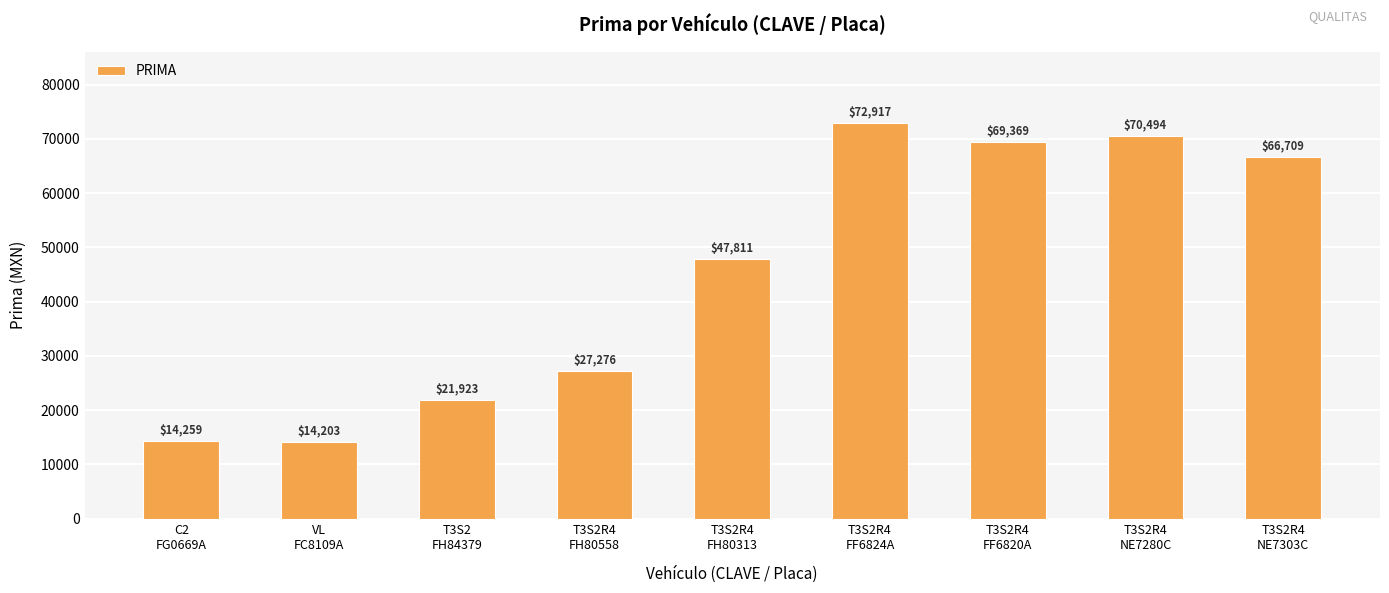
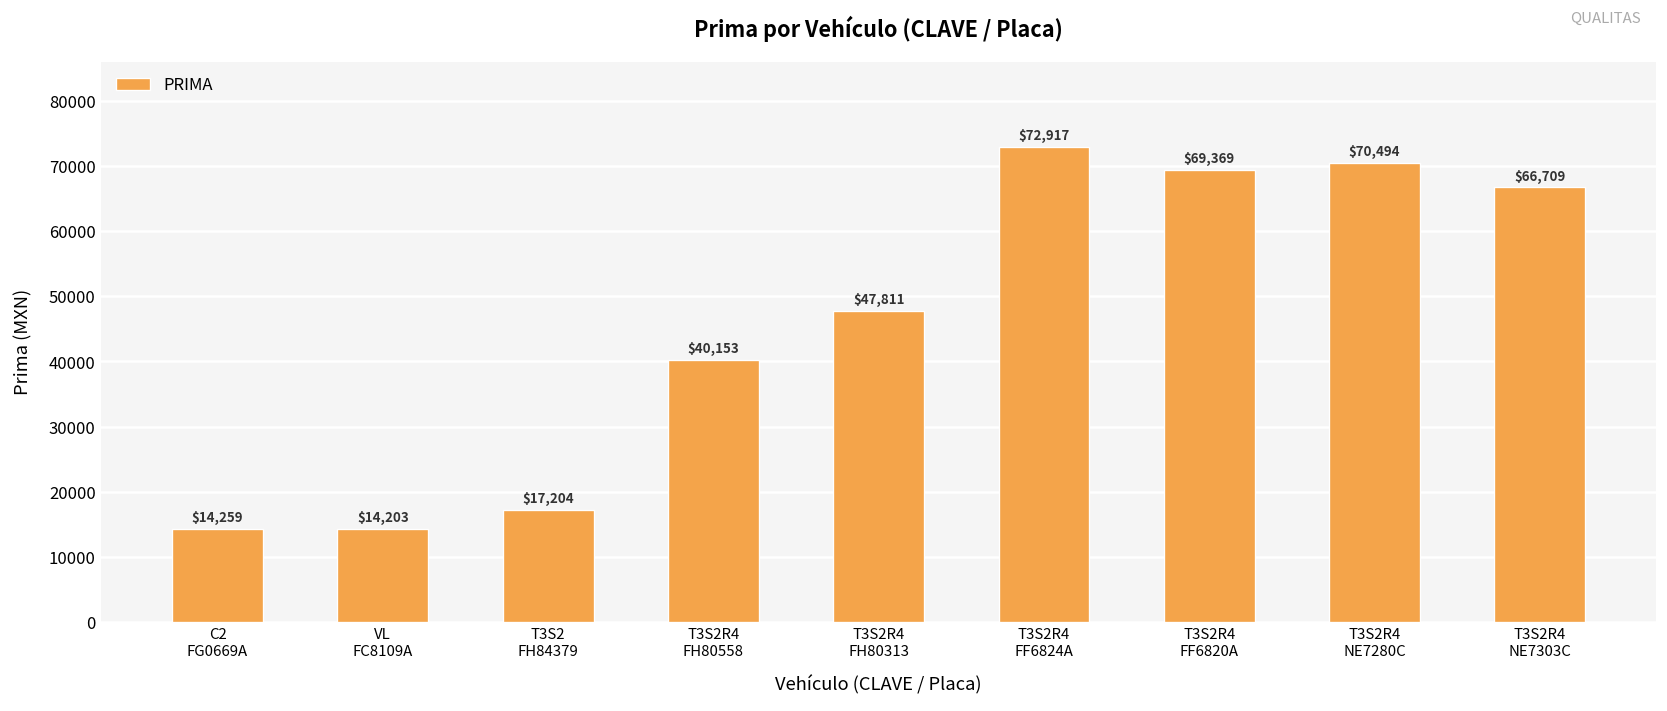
  {
    "C2 FG0669A": "$14,259",
    "VL FC8109A": "$14,203",
-   "T3S2 FH84379": "$21,923",
-   "T3S2R4 FH80558": "$27,276",
+   "T3S2 FH84379": "$17,204",
+   "T3S2R4 FH80558": "$40,153",
    "T3S2R4 FH80313": "$47,811",
    "T3S2R4 FF6824A": "$72,917",
    "T3S2R4 FF6820A": "$69,369",
    "T3S2R4 NE7280C": "$70,494",
    "T3S2R4 NE7303C": "$66,709"
  }
